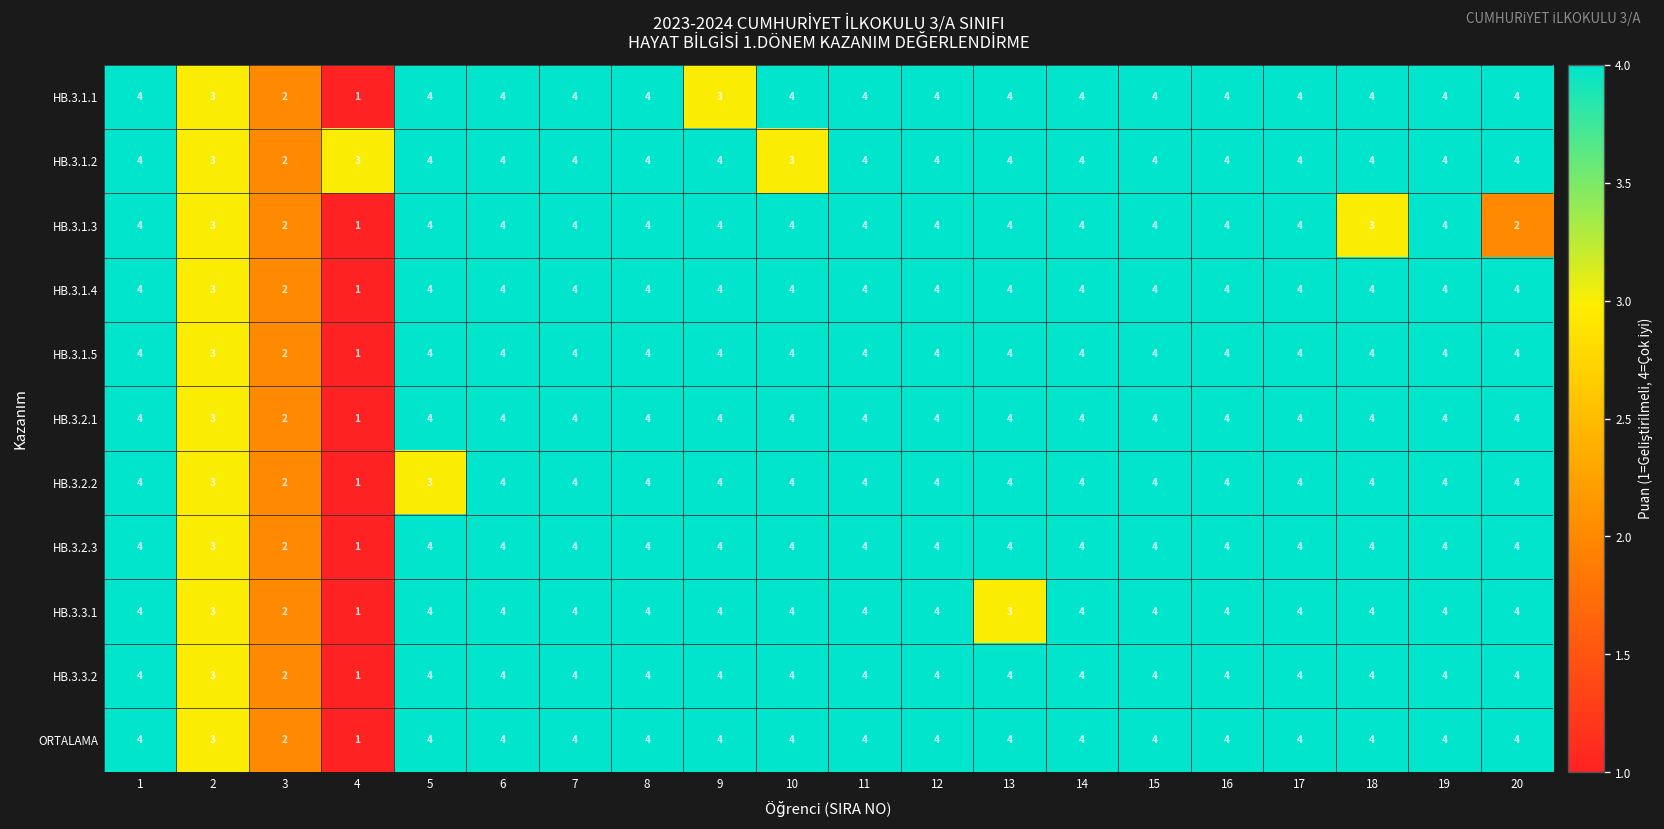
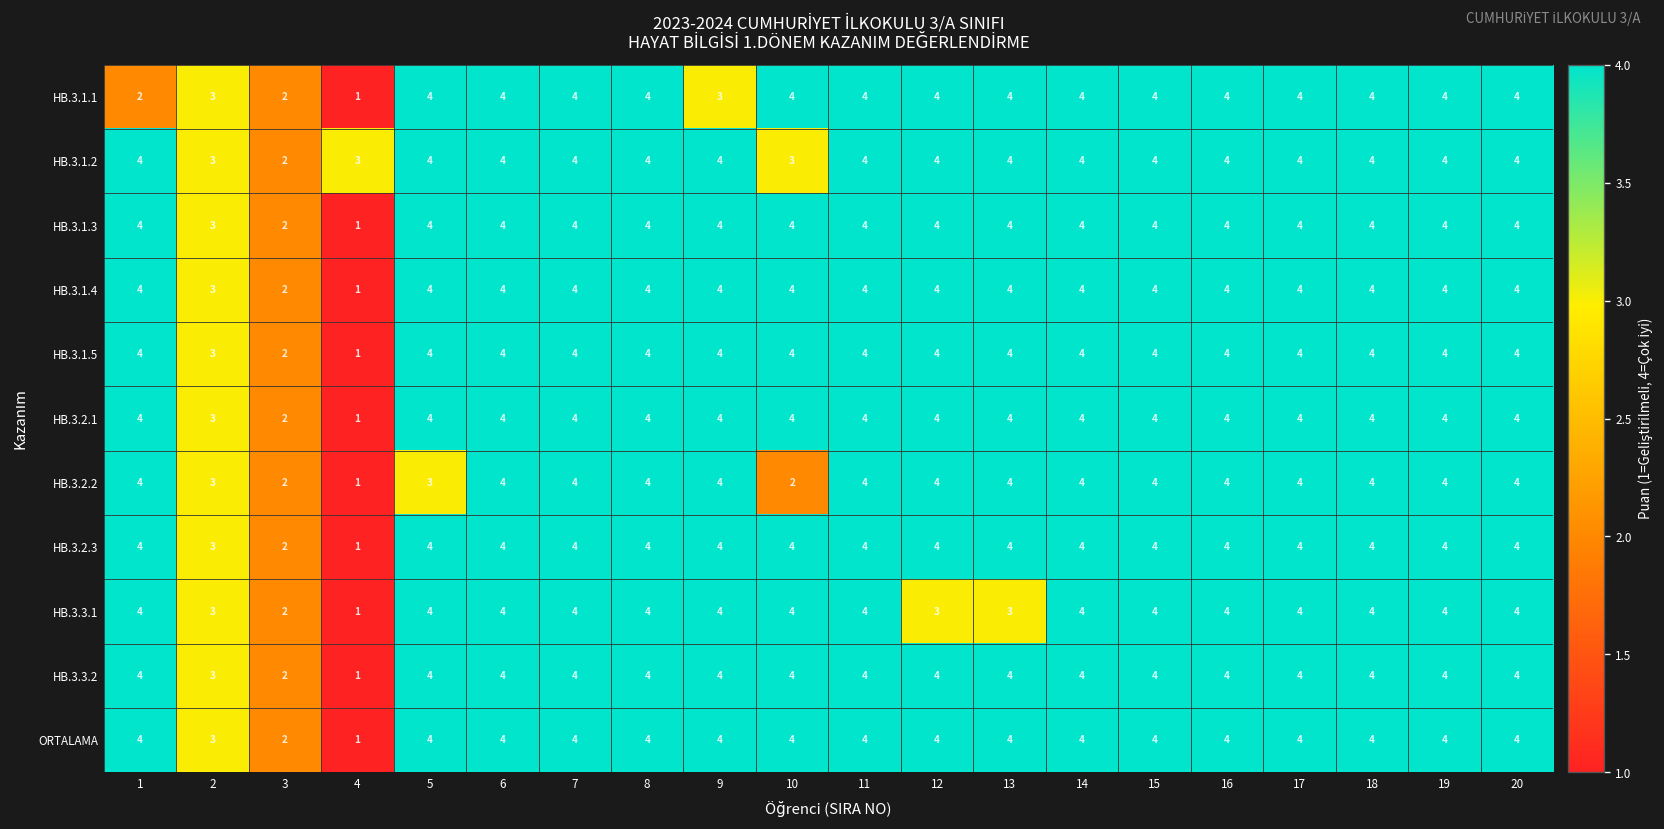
  {
    "HB.3.1.1": {
-     "1": 4,
+     "1": 2,
      "2": 3,
      "3": 2,
      "4": 1,
      "5": 4,
      "6": 4,
      "7": 4,
      "8": 4,
      "9": 3,
      "10": 4,
      "11": 4,
      "12": 4,
      "13": 4,
      "14": 4,
      "15": 4,
      "16": 4,
      "17": 4,
      "18": 4,
      "19": 4,
      "20": 4
    },
    "HB.3.1.3": {
      "1": 4,
      "2": 3,
      "3": 2,
      "4": 1,
      "5": 4,
      "6": 4,
      "7": 4,
      "8": 4,
      "9": 4,
      "10": 4,
      "11": 4,
      "12": 4,
      "13": 4,
      "14": 4,
      "15": 4,
      "16": 4,
      "17": 4,
-     "18": 3,
+     "18": 4,
      "19": 4,
-     "20": 2
+     "20": 4
    },
    "HB.3.2.2": {
      "1": 4,
      "2": 3,
      "3": 2,
      "4": 1,
      "5": 3,
      "6": 4,
      "7": 4,
      "8": 4,
      "9": 4,
-     "10": 4,
+     "10": 2,
      "11": 4,
      "12": 4,
      "13": 4,
      "14": 4,
      "15": 4,
      "16": 4,
      "17": 4,
      "18": 4,
      "19": 4,
      "20": 4
    },
    "HB.3.3.1": {
      "1": 4,
      "2": 3,
      "3": 2,
      "4": 1,
      "5": 4,
      "6": 4,
      "7": 4,
      "8": 4,
      "9": 4,
      "10": 4,
      "11": 4,
-     "12": 4,
+     "12": 3,
      "13": 3,
      "14": 4,
      "15": 4,
      "16": 4,
      "17": 4,
      "18": 4,
      "19": 4,
      "20": 4
    }
  }
